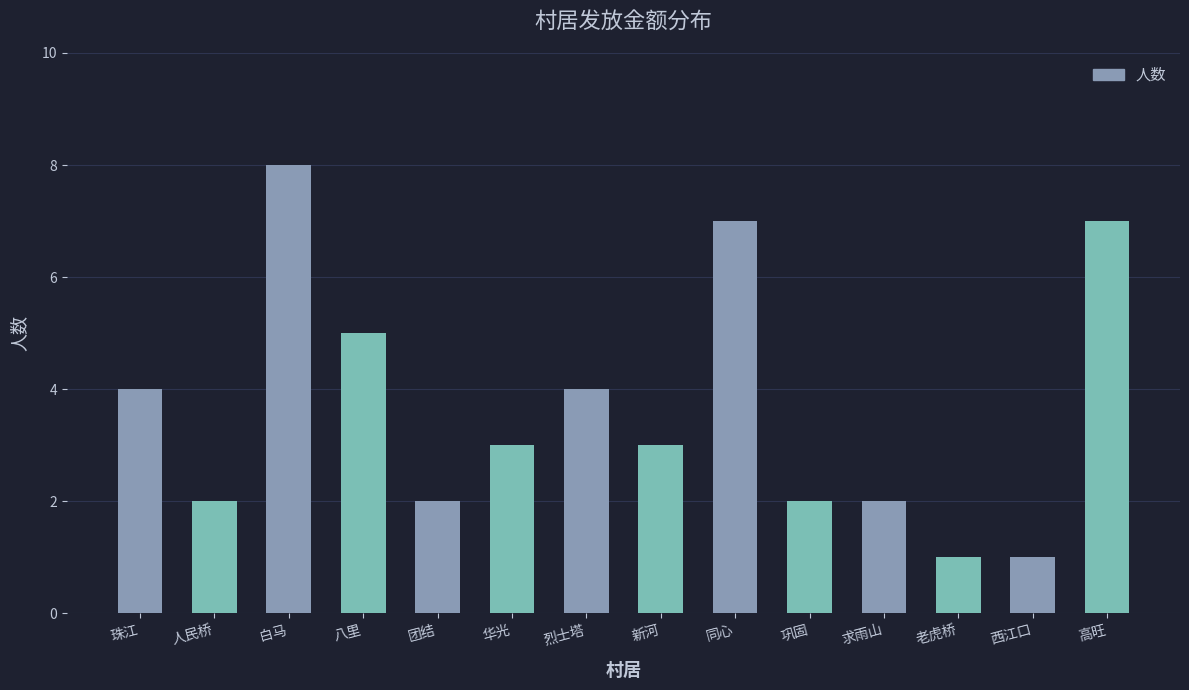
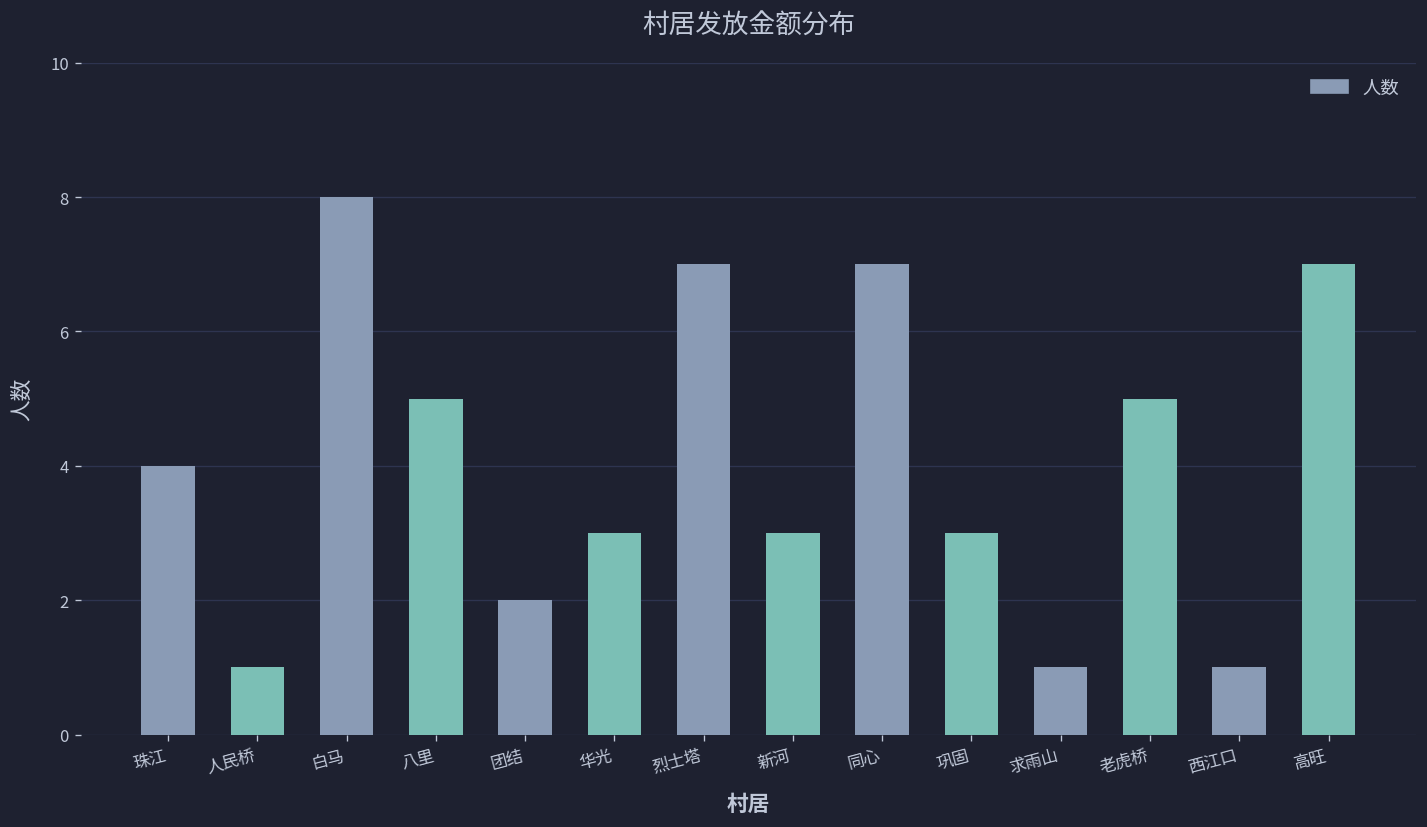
  {
    "珠江": 4,
-   "人民桥": 2,
+   "人民桥": 1,
    "白马": 8,
    "八里": 5,
    "团结": 2,
    "华光": 3,
-   "烈士塔": 4,
+   "烈士塔": 7,
    "新河": 3,
    "同心": 7,
-   "巩固": 2,
-   "求雨山": 2,
-   "老虎桥": 1,
+   "巩固": 3,
+   "求雨山": 1,
+   "老虎桥": 5,
    "西江口": 1,
    "高旺": 7
  }
